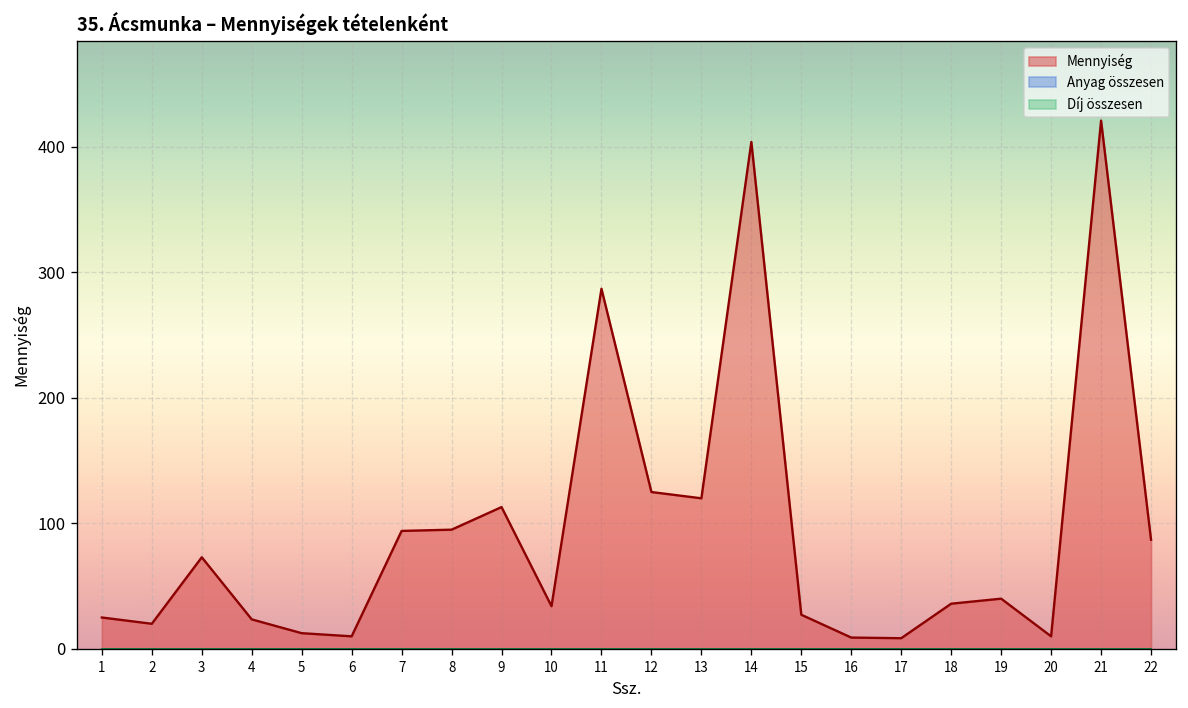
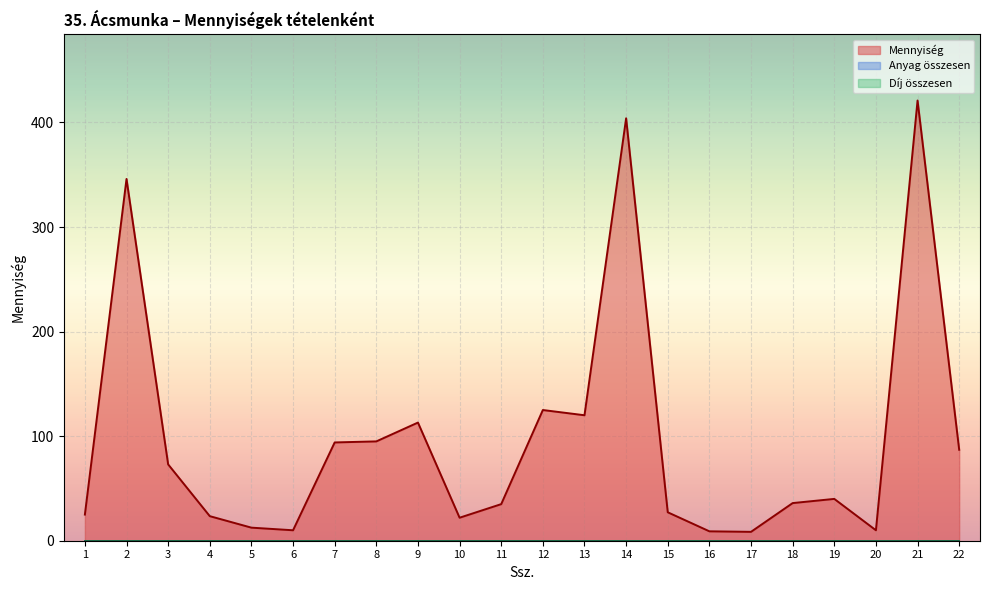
  {
    "Mennyiség": {
      "1": 25,
-     "2": 20,
+     "2": 346,
      "3": 73,
      "4": 24,
      "5": 13,
      "6": 10,
      "7": 94,
      "8": 95,
      "9": 113,
-     "10": 34,
-     "11": 287,
+     "10": 22,
+     "11": 35,
      "12": 125,
      "13": 120,
      "14": 404,
      "15": 27,
      "16": 9,
      "17": 9,
      "18": 36,
      "19": 40,
      "20": 10,
      "21": 421,
      "22": 87
    },
    "Díj összesen": {
      "1": 0,
      "2": 0,
      "3": 0,
      "4": 0,
      "5": 0,
      "6": 0,
      "7": 0,
      "8": 0,
      "9": 0,
      "10": 0,
      "11": 0,
      "12": 0,
      "13": 0,
      "14": 0,
      "15": 0,
      "16": 0,
      "17": 0,
      "18": 0,
      "19": 0,
      "20": 0,
      "21": 0,
      "22": 0
    }
  }
